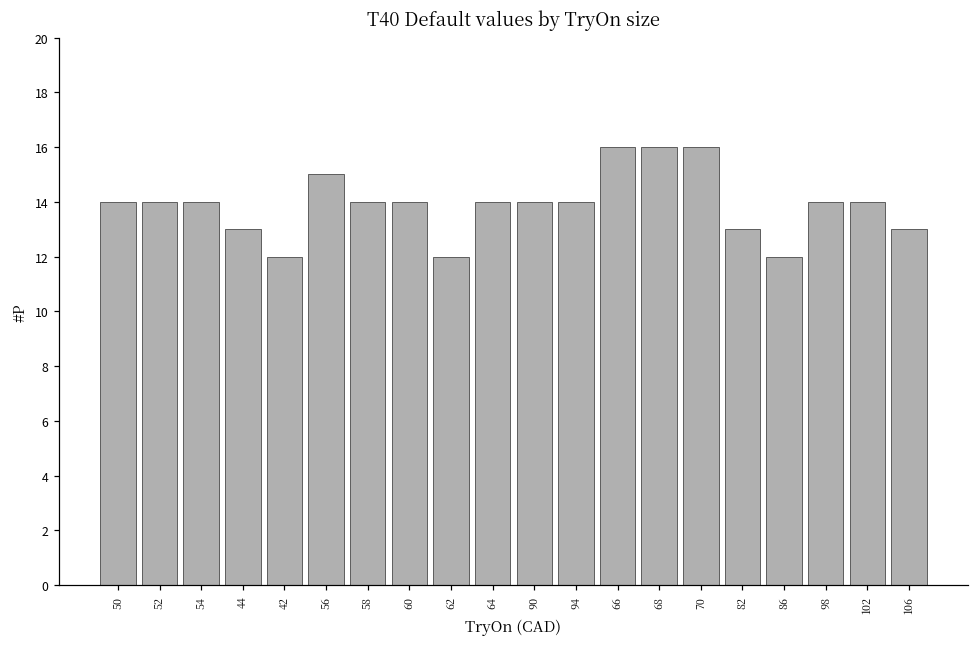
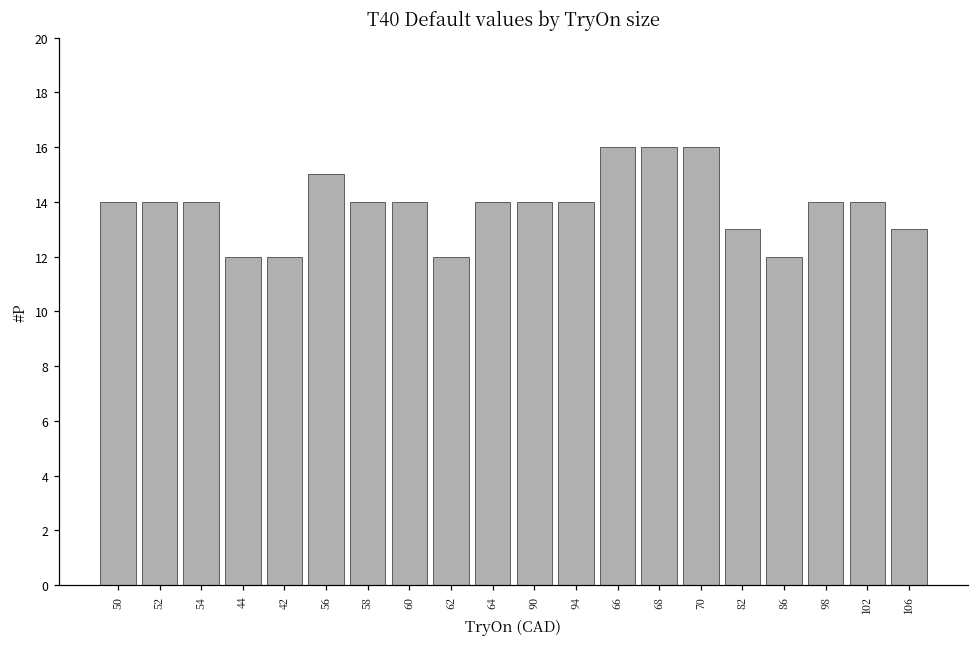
  {
    "50": 14,
    "52": 14,
    "54": 14,
-   "44": 13,
+   "44": 12,
    "42": 12,
    "56": 15,
    "58": 14,
    "60": 14,
    "62": 12,
    "64": 14,
    "90": 14,
    "94": 14,
    "66": 16,
    "68": 16,
    "70": 16,
    "82": 13,
    "86": 12,
    "98": 14,
    "102": 14,
    "106": 13
  }
